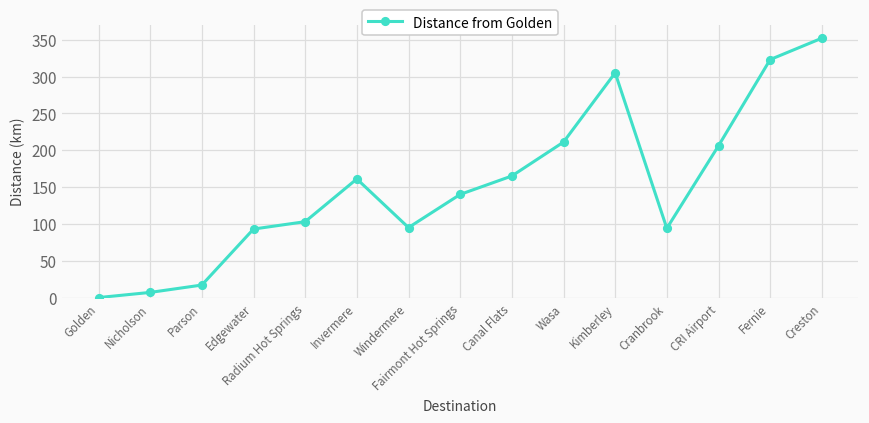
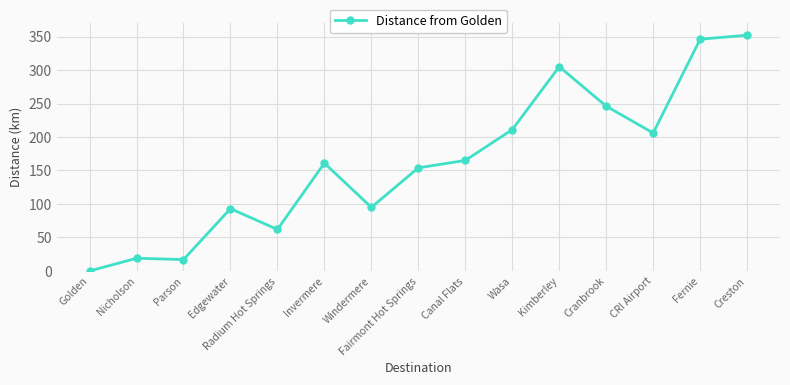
  {
    "Golden": 0,
-   "Nicholson": 10,
+   "Nicholson": 20,
    "Parson": 20,
    "Edgewater": 90,
-   "Radium Hot Springs": 100,
+   "Radium Hot Springs": 60,
    "Invermere": 160,
    "Windermere": 100,
-   "Fairmont Hot Springs": 140,
+   "Fairmont Hot Springs": 150,
    "Canal Flats": 170,
    "Wasa": 210,
    "Kimberley": 310,
-   "Cranbrook": 90,
+   "Cranbrook": 250,
    "CRI Airport": 210,
-   "Fernie": 320,
+   "Fernie": 350,
    "Creston": 350
  }
